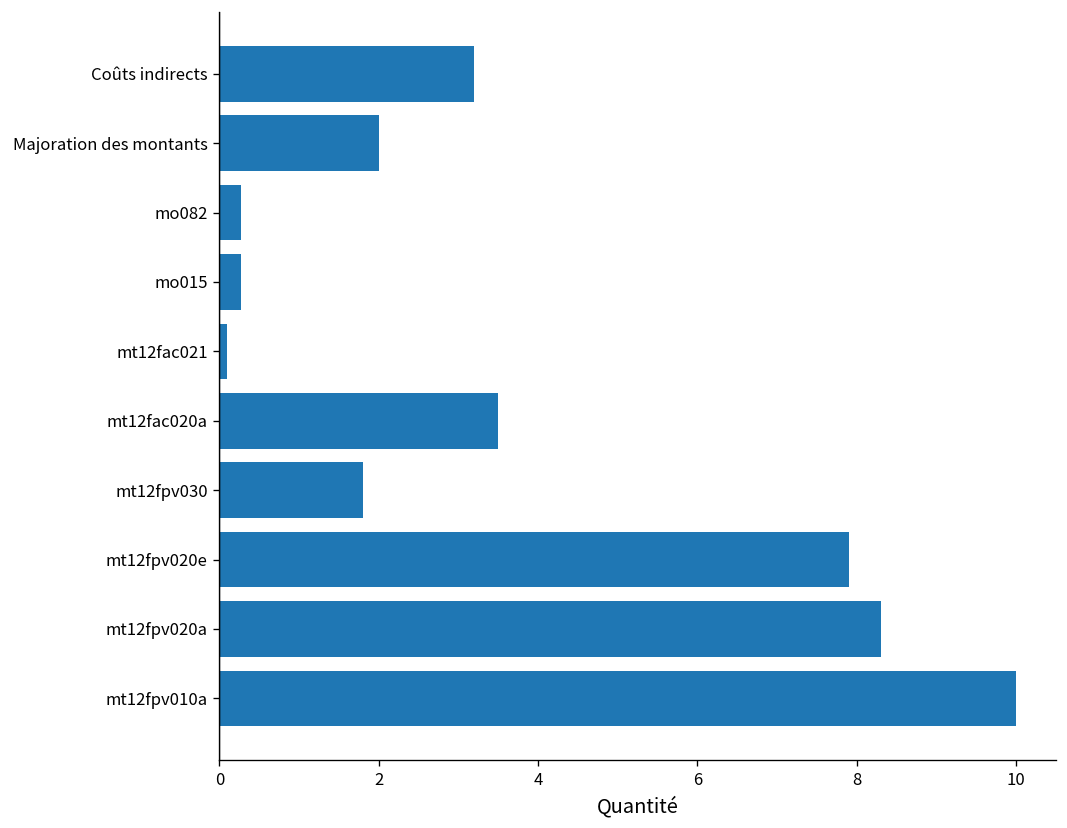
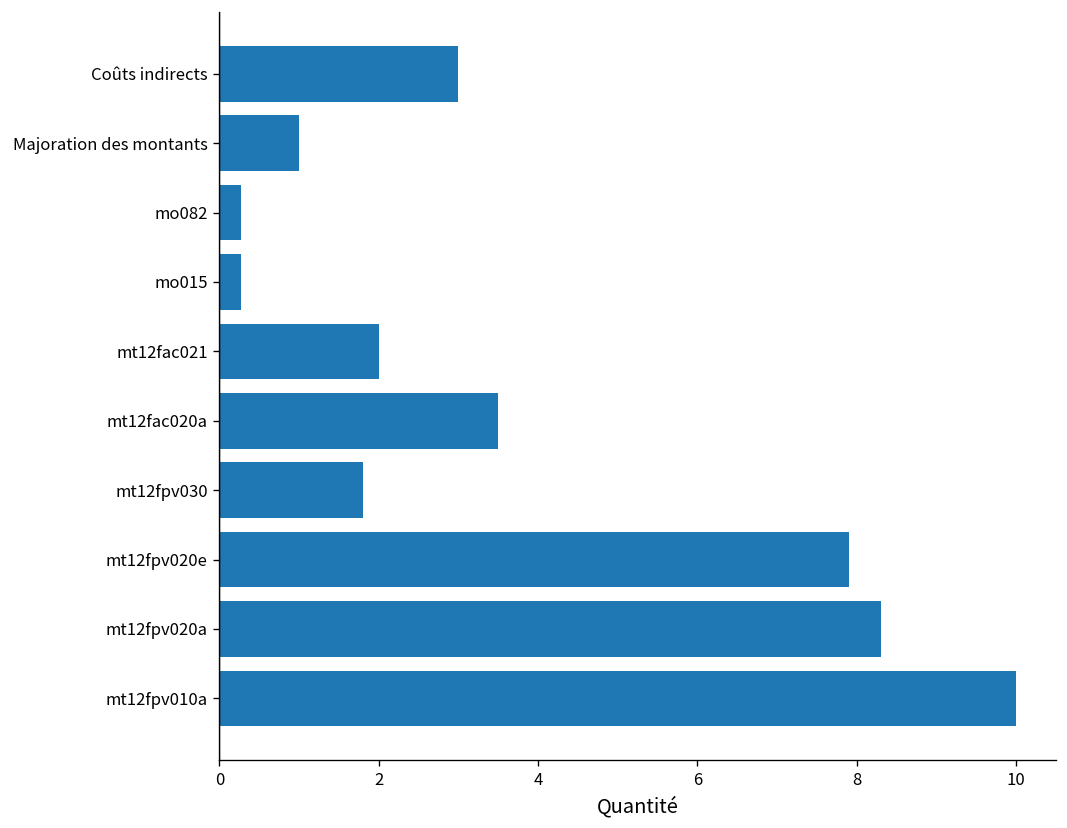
  {
-   "Coûts indirects": 3.2,
-   "Majoration des montants": 2,
+   "Coûts indirects": 3.0,
+   "Majoration des montants": 1,
    "mo082": 0.3,
    "mo015": 0.3,
-   "mt12fac021": 0.1,
+   "mt12fac021": 2.0,
    "mt12fac020a": 3.5,
    "mt12fpv030": 1.8,
    "mt12fpv020e": 7.9,
    "mt12fpv020a": 8.3,
    "mt12fpv010a": 10.0
  }
